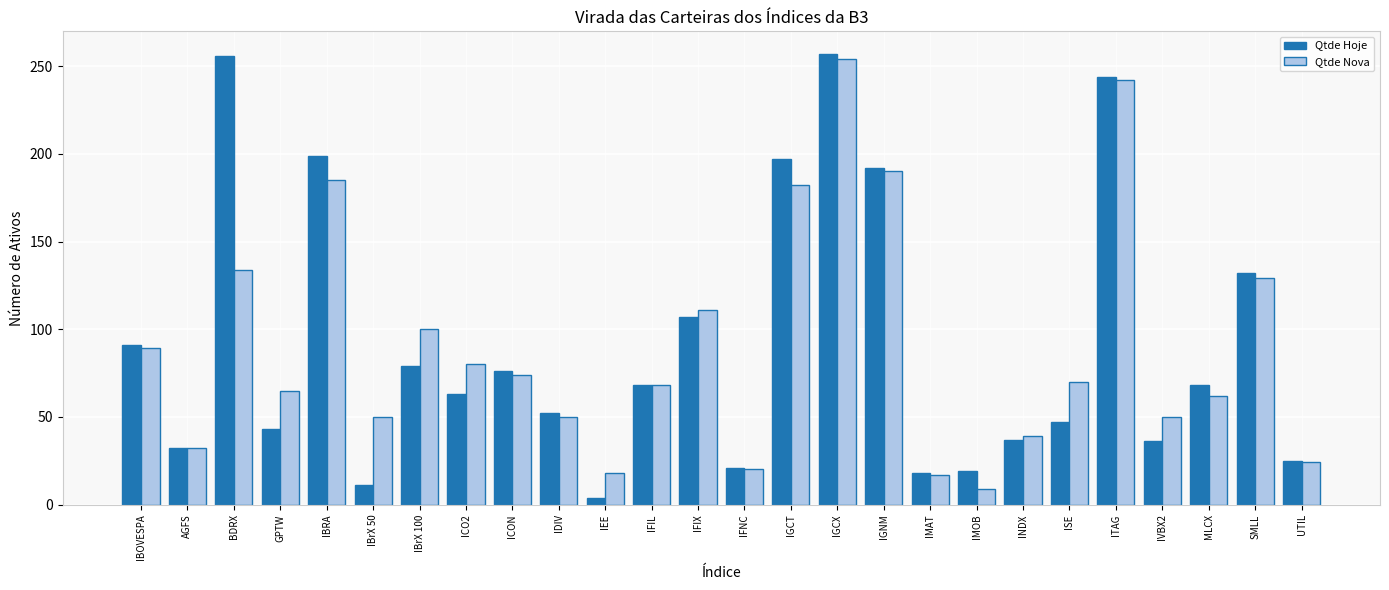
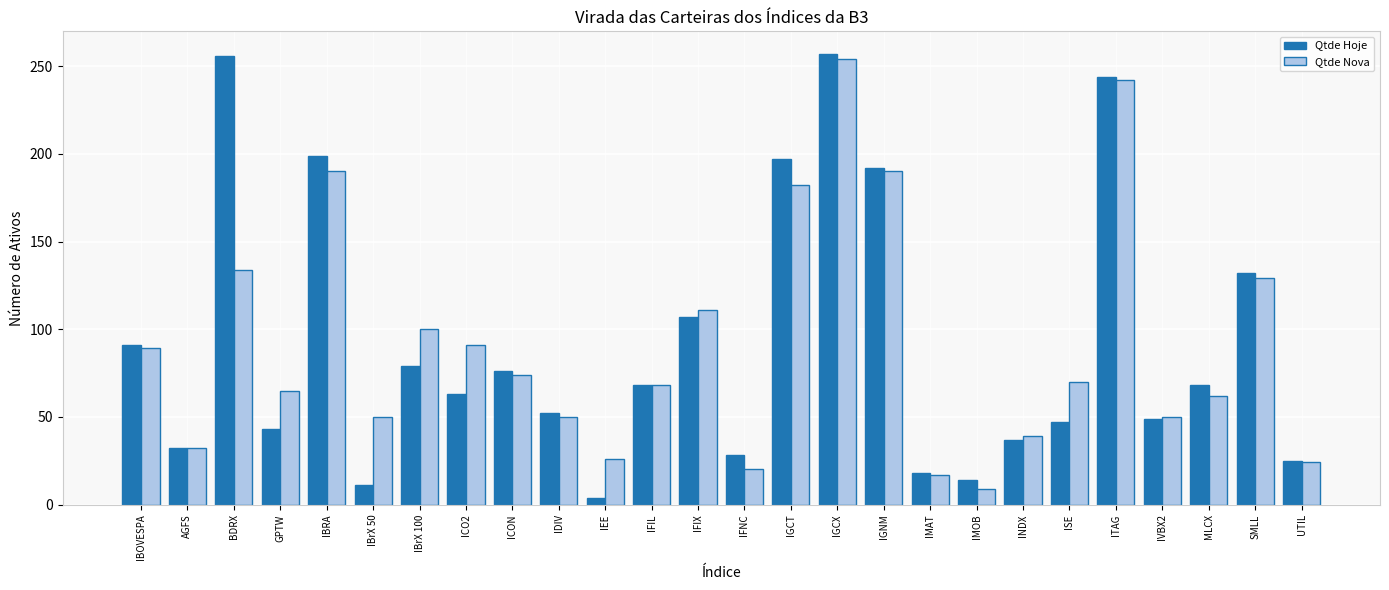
  {
    "Qtde Hoje": {
      "IBOVESPA": 91,
      "AGFS": 32,
      "BDRX": 256,
      "GPTW": 43,
      "IBRA": 199,
      "IBrX 50": 11,
      "IBrX 100": 79,
      "ICO2": 63,
      "ICON": 76,
      "IDIV": 52,
      "IEE": 4,
      "IFIL": 68,
      "IFIX": 107,
-     "IFNC": 21,
+     "IFNC": 28,
      "IGCT": 197,
      "IGCX": 257,
      "IGNM": 192,
      "IMAT": 18,
-     "IMOB": 19,
+     "IMOB": 14,
      "INDX": 37,
      "ISE": 47,
      "ITAG": 244,
-     "IVBX2": 36,
+     "IVBX2": 49,
      "MLCX": 68,
      "SMLL": 132,
      "UTIL": 25
    },
    "Qtde Nova": {
      "IBOVESPA": 89,
      "AGFS": 32,
      "BDRX": 134,
      "GPTW": 65,
-     "IBRA": 185,
+     "IBRA": 190,
      "IBrX 50": 50,
      "IBrX 100": 100,
-     "ICO2": 80,
+     "ICO2": 91,
      "ICON": 74,
      "IDIV": 50,
-     "IEE": 18,
+     "IEE": 26,
      "IFIL": 68,
      "IFIX": 111,
      "IFNC": 20,
      "IGCT": 182,
      "IGCX": 254,
      "IGNM": 190,
      "IMAT": 17,
      "IMOB": 9,
      "INDX": 39,
      "ISE": 70,
      "ITAG": 242,
      "IVBX2": 50,
      "MLCX": 62,
      "SMLL": 129,
      "UTIL": 24
    }
  }
